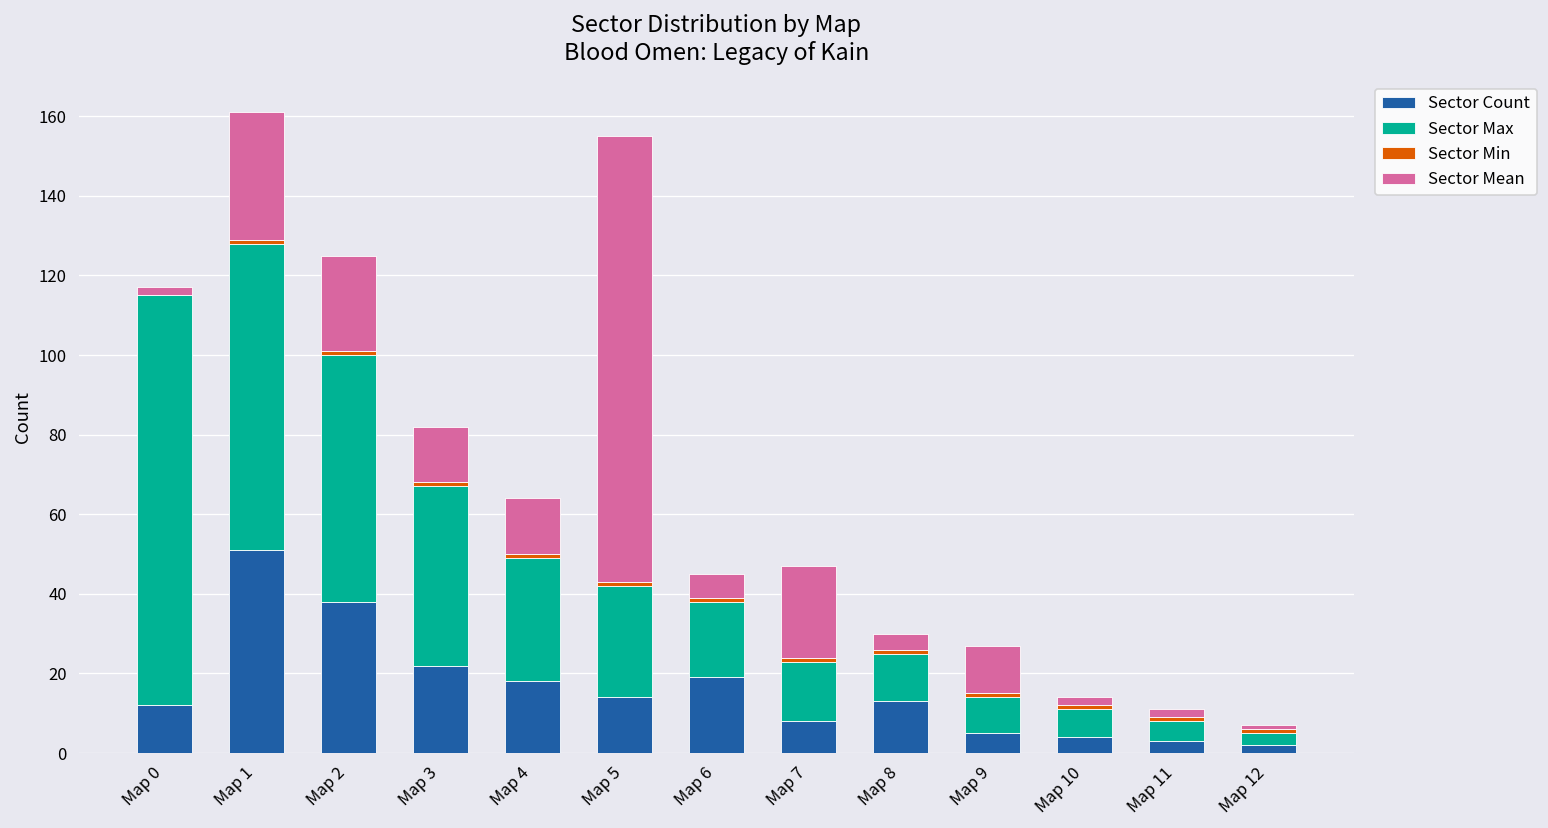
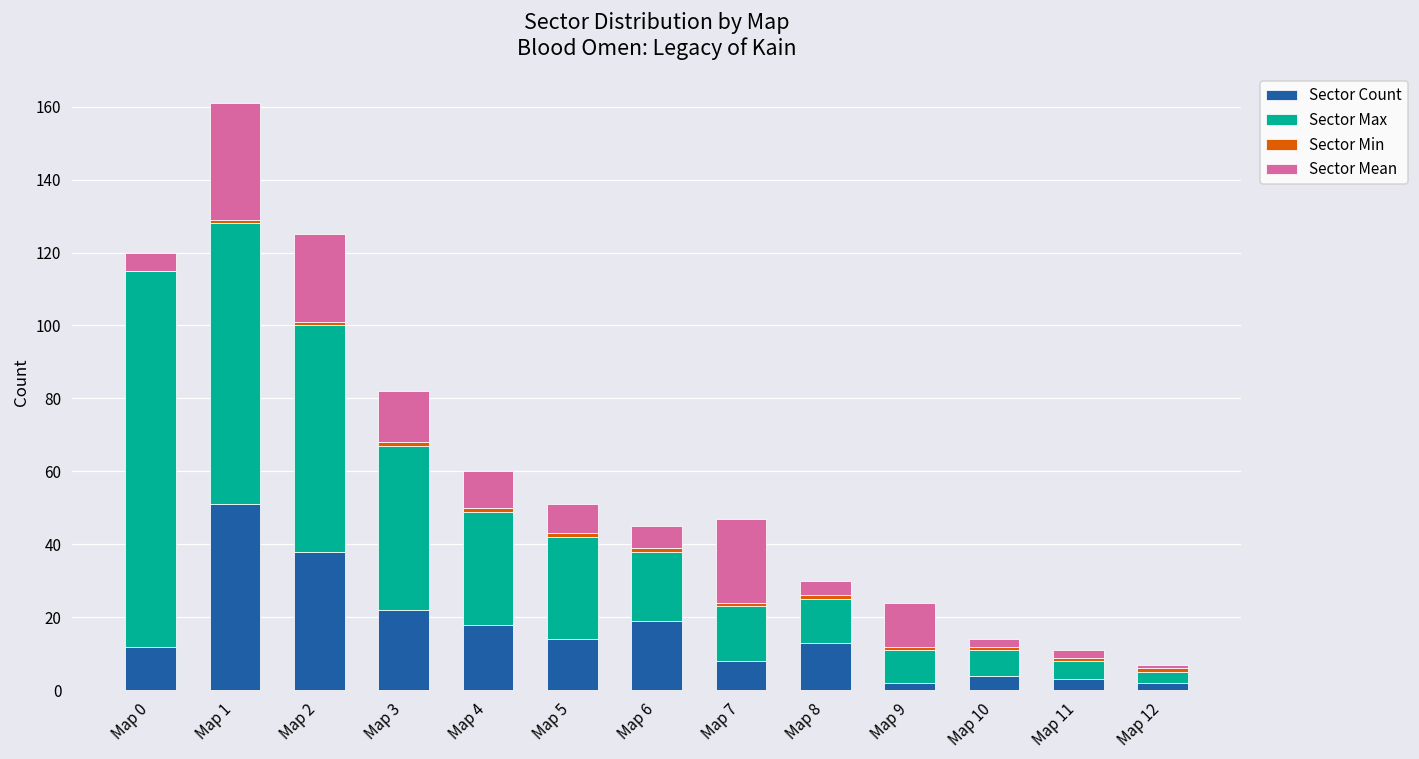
  {
    "Sector Count": {
      "Map 0": 12,
      "Map 1": 51,
      "Map 2": 38,
      "Map 3": 22,
      "Map 4": 18,
      "Map 5": 14,
      "Map 6": 19,
      "Map 7": 8,
      "Map 8": 13,
-     "Map 9": 5,
+     "Map 9": 2,
      "Map 10": 4,
      "Map 11": 3,
      "Map 12": 2
    },
    "Sector Max": {
      "Map 0": 103,
      "Map 1": 77,
      "Map 2": 62,
      "Map 3": 45,
      "Map 4": 31,
      "Map 5": 28,
      "Map 6": 19,
      "Map 7": 15,
      "Map 8": 12,
      "Map 9": 9,
      "Map 10": 7,
      "Map 11": 5,
      "Map 12": 3
    },
    "Sector Min": {
      "Map 0": 0,
      "Map 1": 1,
      "Map 2": 1,
      "Map 3": 1,
      "Map 4": 1,
      "Map 5": 1,
      "Map 6": 1,
      "Map 7": 1,
      "Map 8": 1,
      "Map 9": 1,
      "Map 10": 1,
      "Map 11": 1,
      "Map 12": 1
    },
    "Sector Mean": {
-     "Map 0": 2,
+     "Map 0": 5,
      "Map 1": 32,
      "Map 2": 24,
      "Map 3": 14,
-     "Map 4": 14,
-     "Map 5": 112,
+     "Map 4": 10,
+     "Map 5": 8,
      "Map 6": 6,
      "Map 7": 23,
      "Map 8": 4,
      "Map 9": 12,
      "Map 10": 2,
      "Map 11": 2,
      "Map 12": 1
    }
  }
